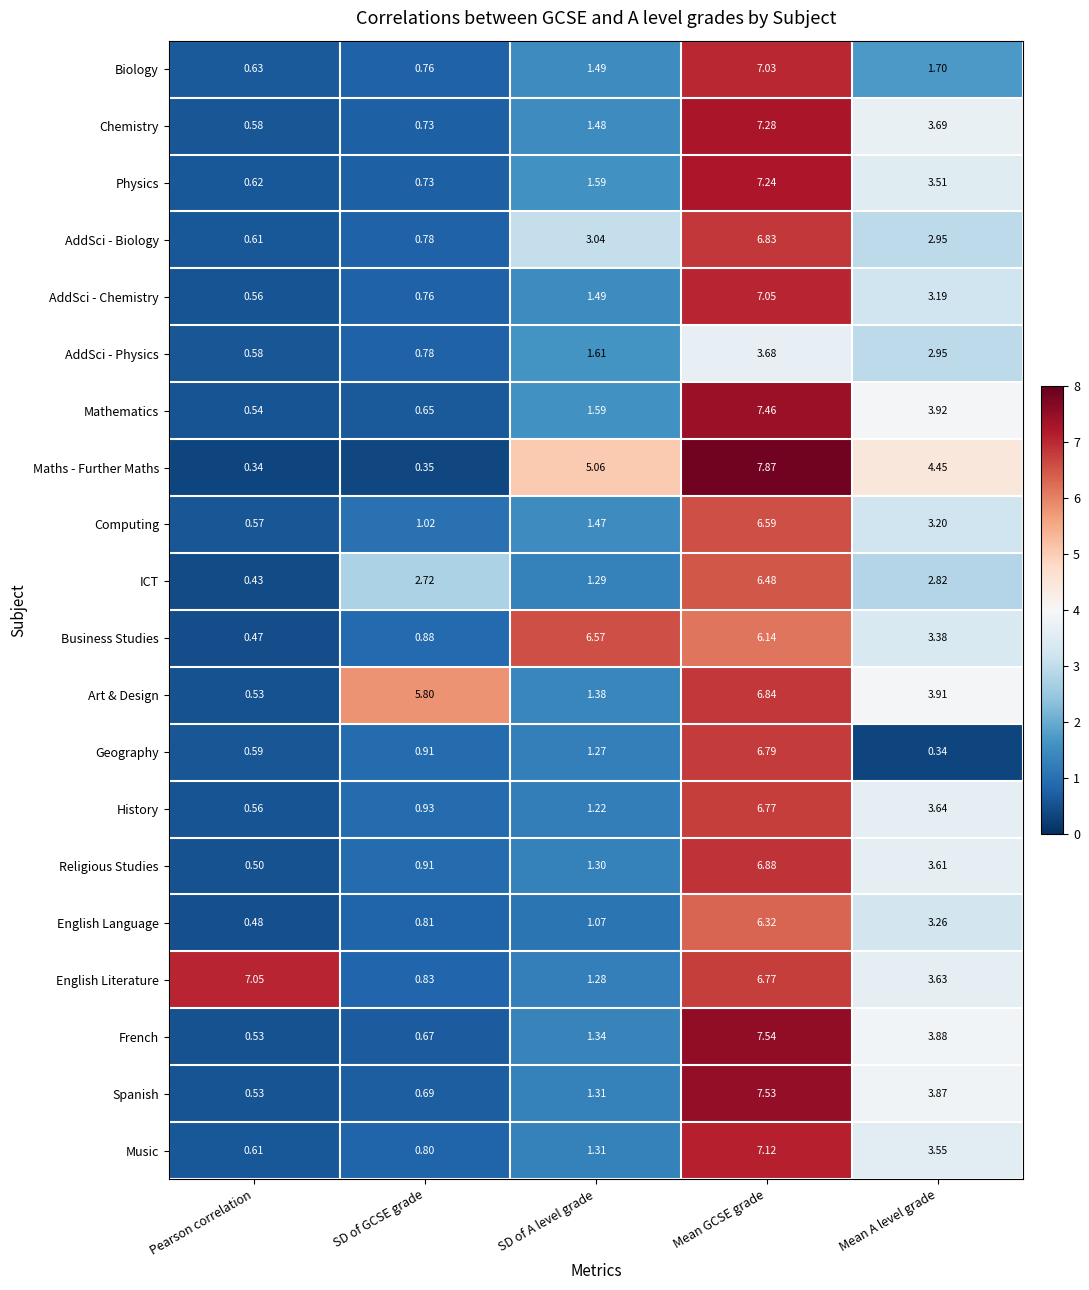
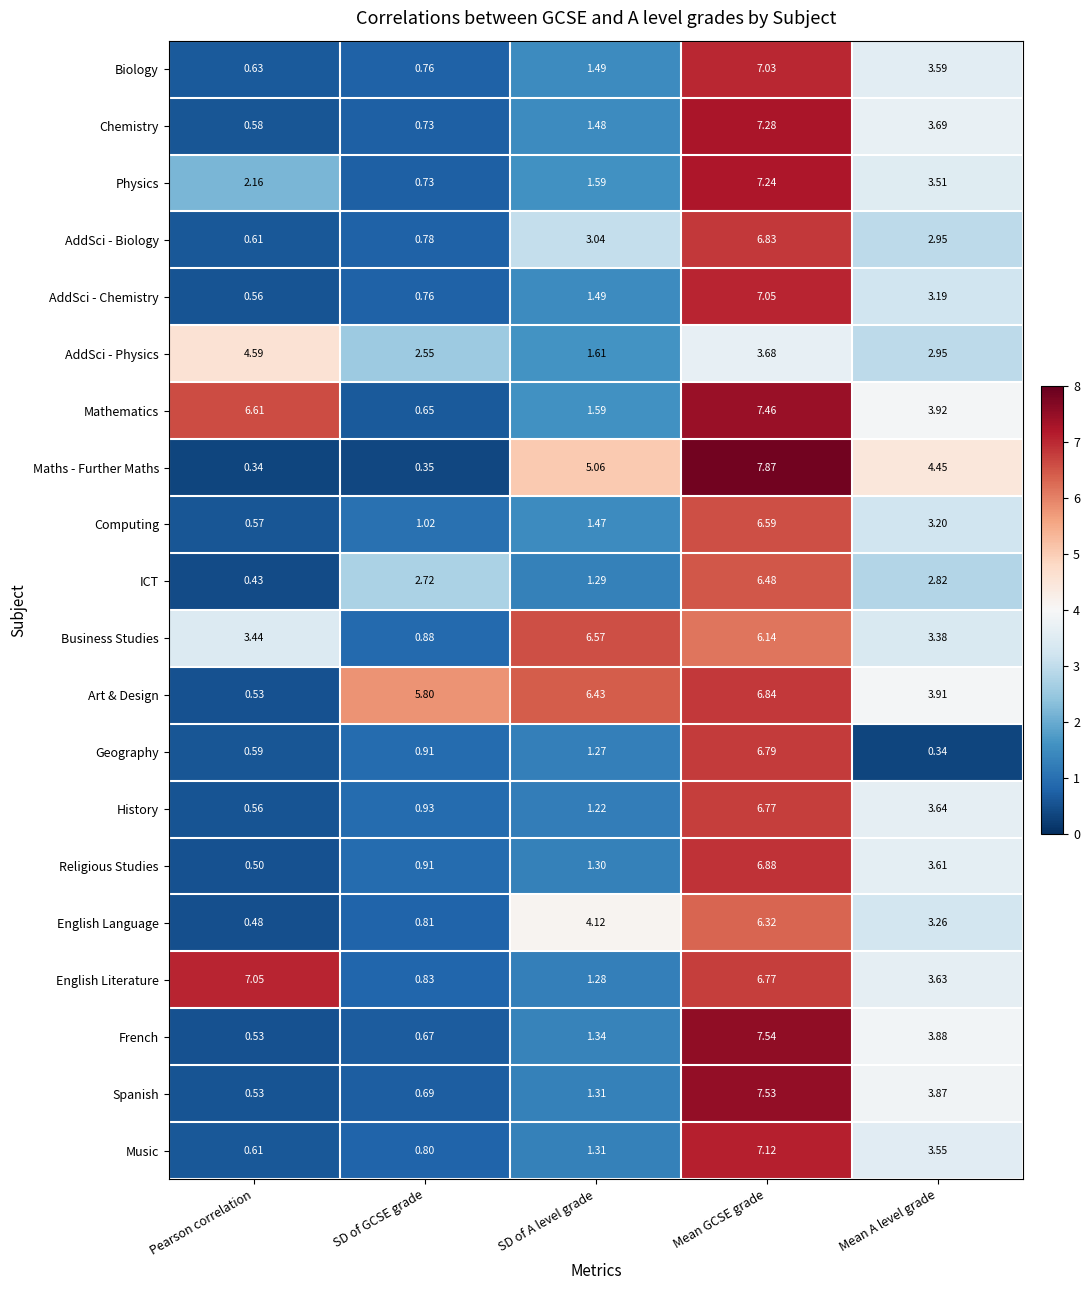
  {
    "Biology": {
      "Pearson correlation": 0.63,
      "SD of GCSE grade": 0.76,
      "SD of A level grade": 1.49,
      "Mean GCSE grade": 7.03,
-     "Mean A level grade": 1.70
+     "Mean A level grade": 3.59
    },
    "Chemistry": {
      "Pearson correlation": 0.58,
      "SD of GCSE grade": 0.73,
      "SD of A level grade": 1.48,
      "Mean GCSE grade": 7.28,
      "Mean A level grade": 3.69
    },
    "Physics": {
-     "Pearson correlation": 0.62,
+     "Pearson correlation": 2.16,
      "SD of GCSE grade": 0.73,
      "SD of A level grade": 1.59,
      "Mean GCSE grade": 7.24,
      "Mean A level grade": 3.51
    },
    "AddSci - Biology": {
      "Pearson correlation": 0.61,
      "SD of GCSE grade": 0.78,
      "SD of A level grade": 3.04,
      "Mean GCSE grade": 6.83,
      "Mean A level grade": 2.95
    },
    "AddSci - Chemistry": {
      "Pearson correlation": 0.56,
      "SD of GCSE grade": 0.76,
      "SD of A level grade": 1.49,
      "Mean GCSE grade": 7.05,
      "Mean A level grade": 3.19
    },
    "AddSci - Physics": {
-     "Pearson correlation": 0.58,
-     "SD of GCSE grade": 0.78,
+     "Pearson correlation": 4.59,
+     "SD of GCSE grade": 2.55,
      "SD of A level grade": 1.61,
      "Mean GCSE grade": 3.68,
      "Mean A level grade": 2.95
    },
    "Mathematics": {
-     "Pearson correlation": 0.54,
+     "Pearson correlation": 6.61,
      "SD of GCSE grade": 0.65,
      "SD of A level grade": 1.59,
      "Mean GCSE grade": 7.46,
      "Mean A level grade": 3.92
    },
    "Maths - Further Maths": {
      "Pearson correlation": 0.34,
      "SD of GCSE grade": 0.35,
      "SD of A level grade": 5.06,
      "Mean GCSE grade": 7.87,
      "Mean A level grade": 4.45
    },
    "Computing": {
      "Pearson correlation": 0.57,
      "SD of GCSE grade": 1.02,
      "SD of A level grade": 1.47,
      "Mean GCSE grade": 6.59,
      "Mean A level grade": 3.20
    },
    "ICT": {
      "Pearson correlation": 0.43,
      "SD of GCSE grade": 2.72,
      "SD of A level grade": 1.29,
      "Mean GCSE grade": 6.48,
      "Mean A level grade": 2.82
    },
    "Business Studies": {
-     "Pearson correlation": 0.47,
+     "Pearson correlation": 3.44,
      "SD of GCSE grade": 0.88,
      "SD of A level grade": 6.57,
      "Mean GCSE grade": 6.14,
      "Mean A level grade": 3.38
    },
    "Art & Design": {
      "Pearson correlation": 0.53,
      "SD of GCSE grade": 5.80,
-     "SD of A level grade": 1.38,
+     "SD of A level grade": 6.43,
      "Mean GCSE grade": 6.84,
      "Mean A level grade": 3.91
    },
    "Geography": {
      "Pearson correlation": 0.59,
      "SD of GCSE grade": 0.91,
      "SD of A level grade": 1.27,
      "Mean GCSE grade": 6.79,
      "Mean A level grade": 0.34
    },
    "History": {
      "Pearson correlation": 0.56,
      "SD of GCSE grade": 0.93,
      "SD of A level grade": 1.22,
      "Mean GCSE grade": 6.77,
      "Mean A level grade": 3.64
    },
    "Religious Studies": {
      "Pearson correlation": 0.50,
      "SD of GCSE grade": 0.91,
      "SD of A level grade": 1.30,
      "Mean GCSE grade": 6.88,
      "Mean A level grade": 3.61
    },
    "English Language": {
      "Pearson correlation": 0.48,
      "SD of GCSE grade": 0.81,
-     "SD of A level grade": 1.07,
+     "SD of A level grade": 4.12,
      "Mean GCSE grade": 6.32,
      "Mean A level grade": 3.26
    },
    "English Literature": {
      "Pearson correlation": 7.05,
      "SD of GCSE grade": 0.83,
      "SD of A level grade": 1.28,
      "Mean GCSE grade": 6.77,
      "Mean A level grade": 3.63
    },
    "French": {
      "Pearson correlation": 0.53,
      "SD of GCSE grade": 0.67,
      "SD of A level grade": 1.34,
      "Mean GCSE grade": 7.54,
      "Mean A level grade": 3.88
    },
    "Spanish": {
      "Pearson correlation": 0.53,
      "SD of GCSE grade": 0.69,
      "SD of A level grade": 1.31,
      "Mean GCSE grade": 7.53,
      "Mean A level grade": 3.87
    },
    "Music": {
      "Pearson correlation": 0.61,
      "SD of GCSE grade": 0.80,
      "SD of A level grade": 1.31,
      "Mean GCSE grade": 7.12,
      "Mean A level grade": 3.55
    }
  }
